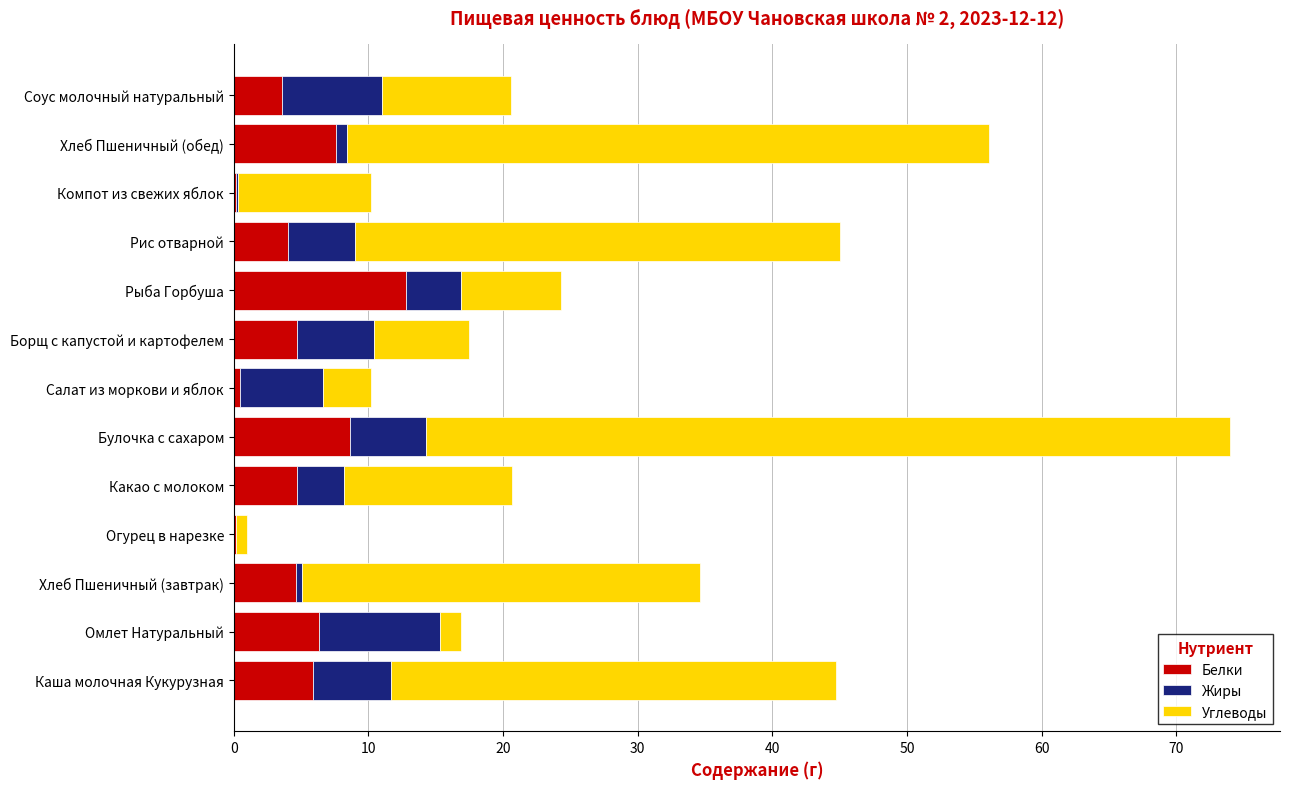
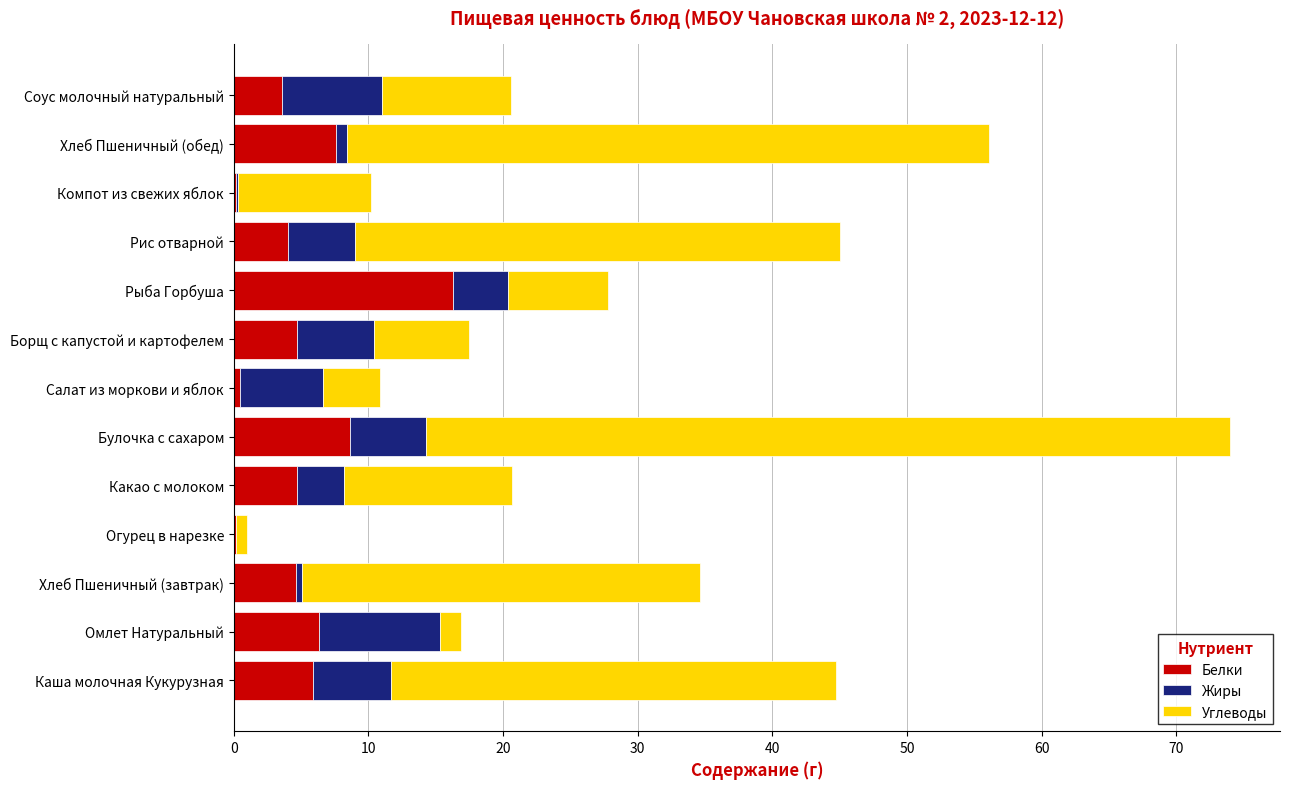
  {
    "Белки": {
      "Соус молочный натуральный": 3.6,
      "Хлеб Пшеничный (обед)": 7.6,
      "Компот из свежих яблок": 0.2,
      "Рис отварной": 4.0,
-     "Рыба Горбуша": 12.8,
+     "Рыба Горбуша": 16.3,
      "Борщ с капустой и картофелем": 4.7,
      "Салат из моркови и яблок": 0.5,
      "Булочка с сахаром": 8.6,
      "Какао с молоком": 4.7,
      "Огурец в нарезке": 0.2,
      "Хлеб Пшеничный (завтрак)": 4.6,
      "Омлет Натуральный": 6.3,
      "Каша молочная Кукурузная": 5.9
    },
    "Жиры": {
      "Соус молочный натуральный": 7.4,
      "Хлеб Пшеничный (обед)": 0.8,
      "Рис отварной": 5.0,
      "Рыба Горбуша": 4.1,
      "Борщ с капустой и картофелем": 5.7,
      "Салат из моркови и яблок": 6.1,
      "Булочка с сахаром": 5.7,
      "Какао с молоком": 3.5,
      "Огурец в нарезке": 0.0,
      "Хлеб Пшеничный (завтрак)": 0.5,
      "Омлет Натуральный": 9.0,
      "Каша молочная Кукурузная": 5.8
    },
    "Углеводы": {
      "Соус молочный натуральный": 9.6,
      "Хлеб Пшеничный (обед)": 47.7,
      "Компот из свежих яблок": 9.9,
      "Рис отварной": 36.0,
      "Рыба Горбуша": 7.4,
      "Борщ с капустой и картофелем": 7.1,
-     "Салат из моркови и яблок": 3.6,
+     "Салат из моркови и яблок": 4.3,
      "Булочка с сахаром": 59.7,
      "Какао с молоком": 12.5,
      "Огурец в нарезке": 0.8,
      "Хлеб Пшеничный (завтрак)": 29.5,
      "Омлет Натуральный": 1.6,
      "Каша молочная Кукурузная": 33.0
    }
  }
